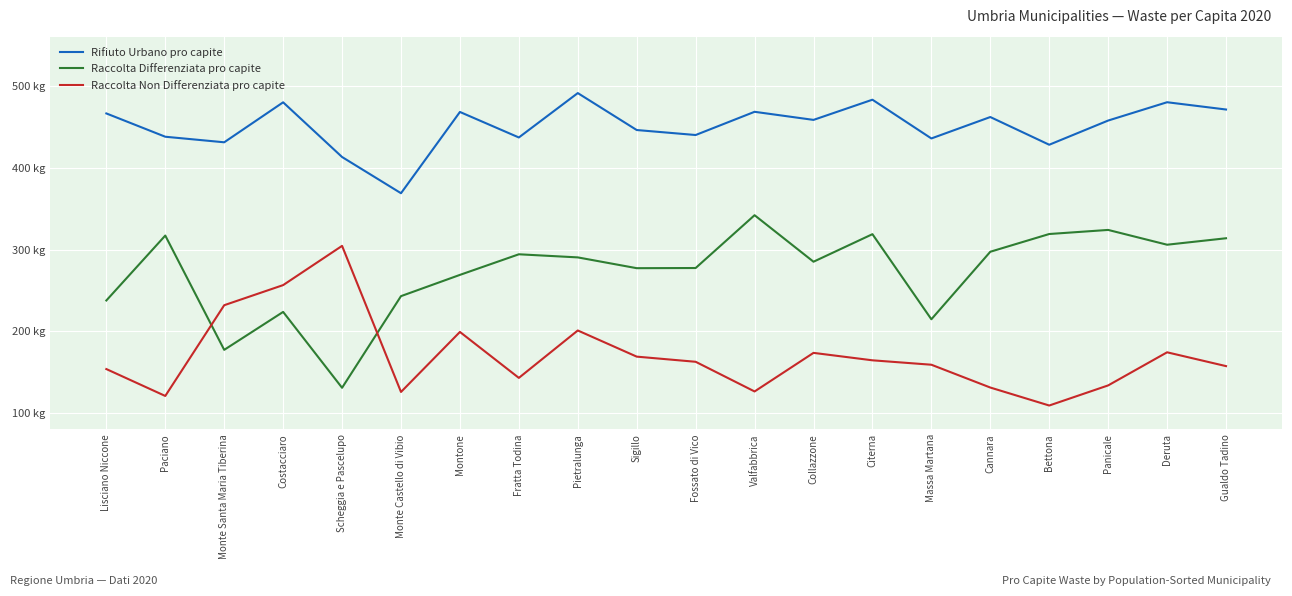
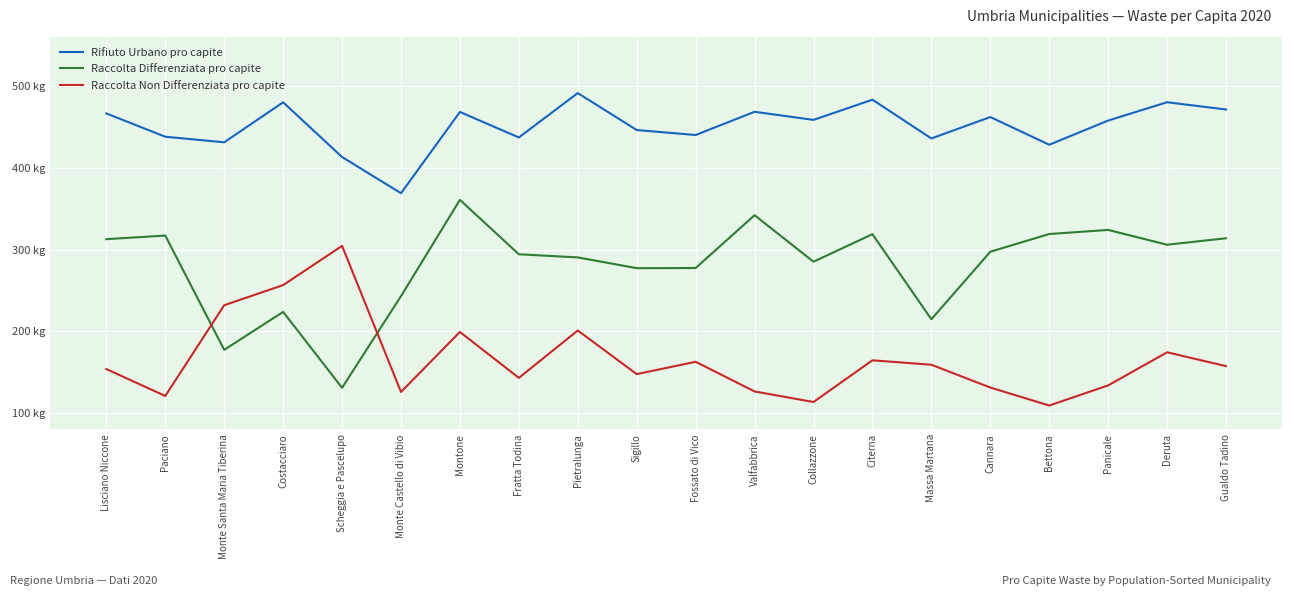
  {
    "Rifiuto Urbano pro capite": {
      "Lisciano Niccone": "470 kg",
      "Paciano": "440 kg",
      "Monte Santa Maria Tiberina": "430 kg",
      "Costacciaro": "480 kg",
      "Scheggia e Pascelupo": "410 kg",
      "Monte Castello di Vibio": "370 kg",
      "Montone": "470 kg",
      "Fratta Todina": "440 kg",
      "Pietralunga": "490 kg",
      "Sigillo": "450 kg",
      "Fossato di Vico": "440 kg",
      "Valfabbrica": "470 kg",
      "Collazzone": "460 kg",
      "Citerna": "480 kg",
      "Massa Martana": "440 kg",
      "Cannara": "460 kg",
      "Bettona": "430 kg",
      "Panicale": "460 kg",
      "Deruta": "480 kg",
      "Gualdo Tadino": "470 kg"
    },
    "Raccolta Differenziata pro capite": {
-     "Lisciano Niccone": "240 kg",
+     "Lisciano Niccone": "310 kg",
      "Paciano": "320 kg",
      "Monte Santa Maria Tiberina": "180 kg",
      "Costacciaro": "220 kg",
      "Scheggia e Pascelupo": "130 kg",
      "Monte Castello di Vibio": "240 kg",
-     "Montone": "270 kg",
+     "Montone": "360 kg",
      "Fratta Todina": "290 kg",
      "Pietralunga": "290 kg",
      "Sigillo": "280 kg",
      "Fossato di Vico": "280 kg",
      "Valfabbrica": "340 kg",
      "Collazzone": "290 kg",
      "Citerna": "320 kg",
      "Massa Martana": "210 kg",
      "Cannara": "300 kg",
      "Bettona": "320 kg",
      "Panicale": "320 kg",
      "Deruta": "310 kg",
      "Gualdo Tadino": "310 kg"
    },
    "Raccolta Non Differenziata pro capite": {
      "Lisciano Niccone": "150 kg",
      "Paciano": "120 kg",
      "Monte Santa Maria Tiberina": "230 kg",
      "Costacciaro": "260 kg",
      "Scheggia e Pascelupo": "300 kg",
      "Monte Castello di Vibio": "130 kg",
      "Montone": "200 kg",
      "Fratta Todina": "140 kg",
      "Pietralunga": "200 kg",
-     "Sigillo": "170 kg",
+     "Sigillo": "150 kg",
      "Fossato di Vico": "160 kg",
      "Valfabbrica": "130 kg",
-     "Collazzone": "170 kg",
+     "Collazzone": "110 kg",
      "Citerna": "160 kg",
      "Massa Martana": "160 kg",
      "Cannara": "130 kg",
      "Bettona": "110 kg",
      "Panicale": "130 kg",
      "Deruta": "170 kg",
      "Gualdo Tadino": "160 kg"
    }
  }
